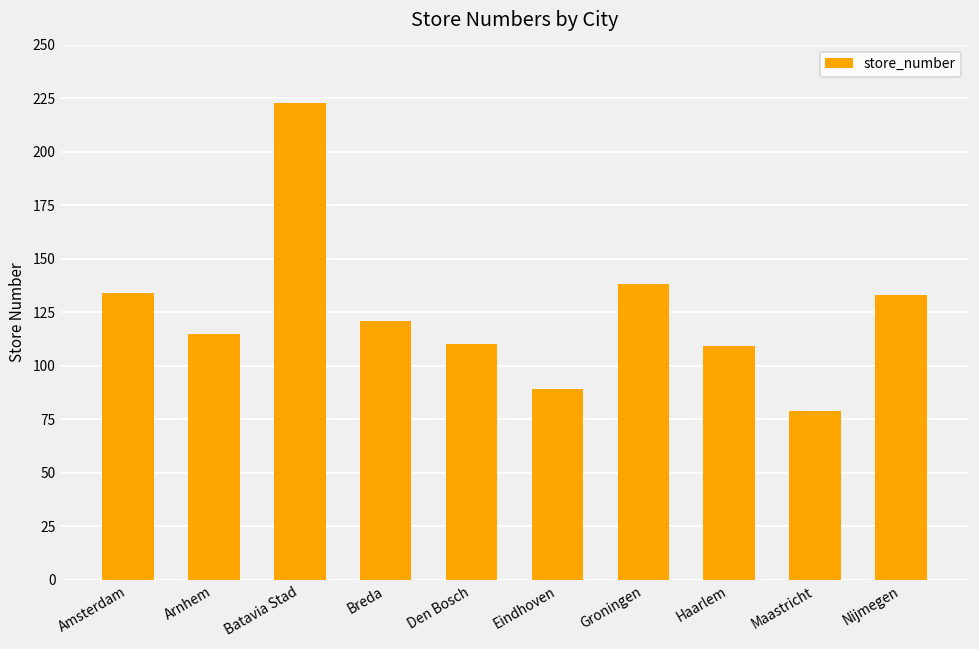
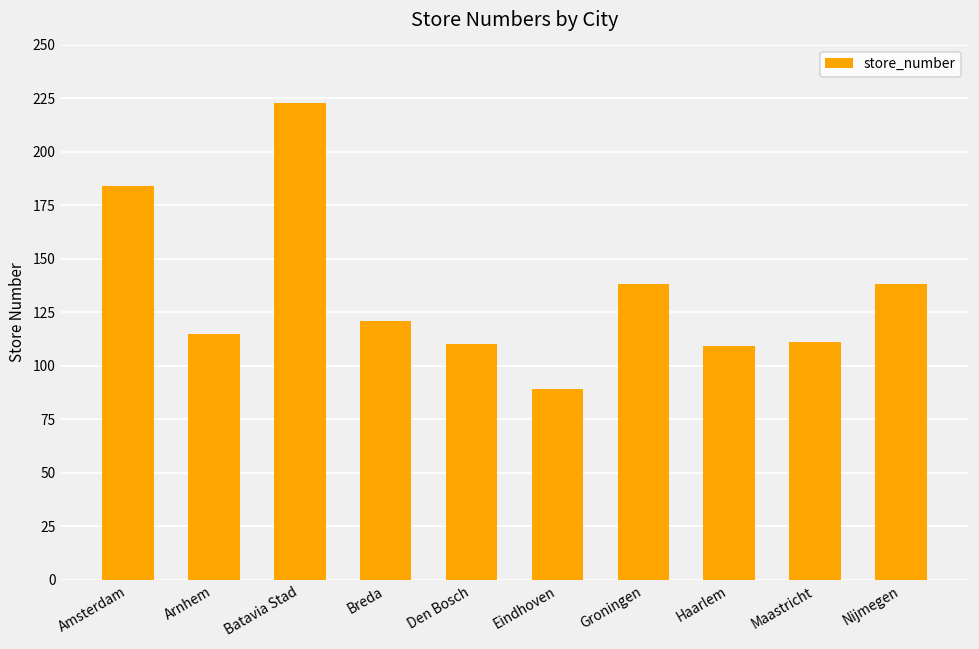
  {
-   "Amsterdam": 134,
+   "Amsterdam": 184,
    "Arnhem": 115,
    "Batavia Stad": 223,
    "Breda": 121,
    "Den Bosch": 110,
    "Eindhoven": 89,
    "Groningen": 138,
    "Haarlem": 109,
-   "Maastricht": 79,
-   "Nijmegen": 133
+   "Maastricht": 111,
+   "Nijmegen": 138
  }
